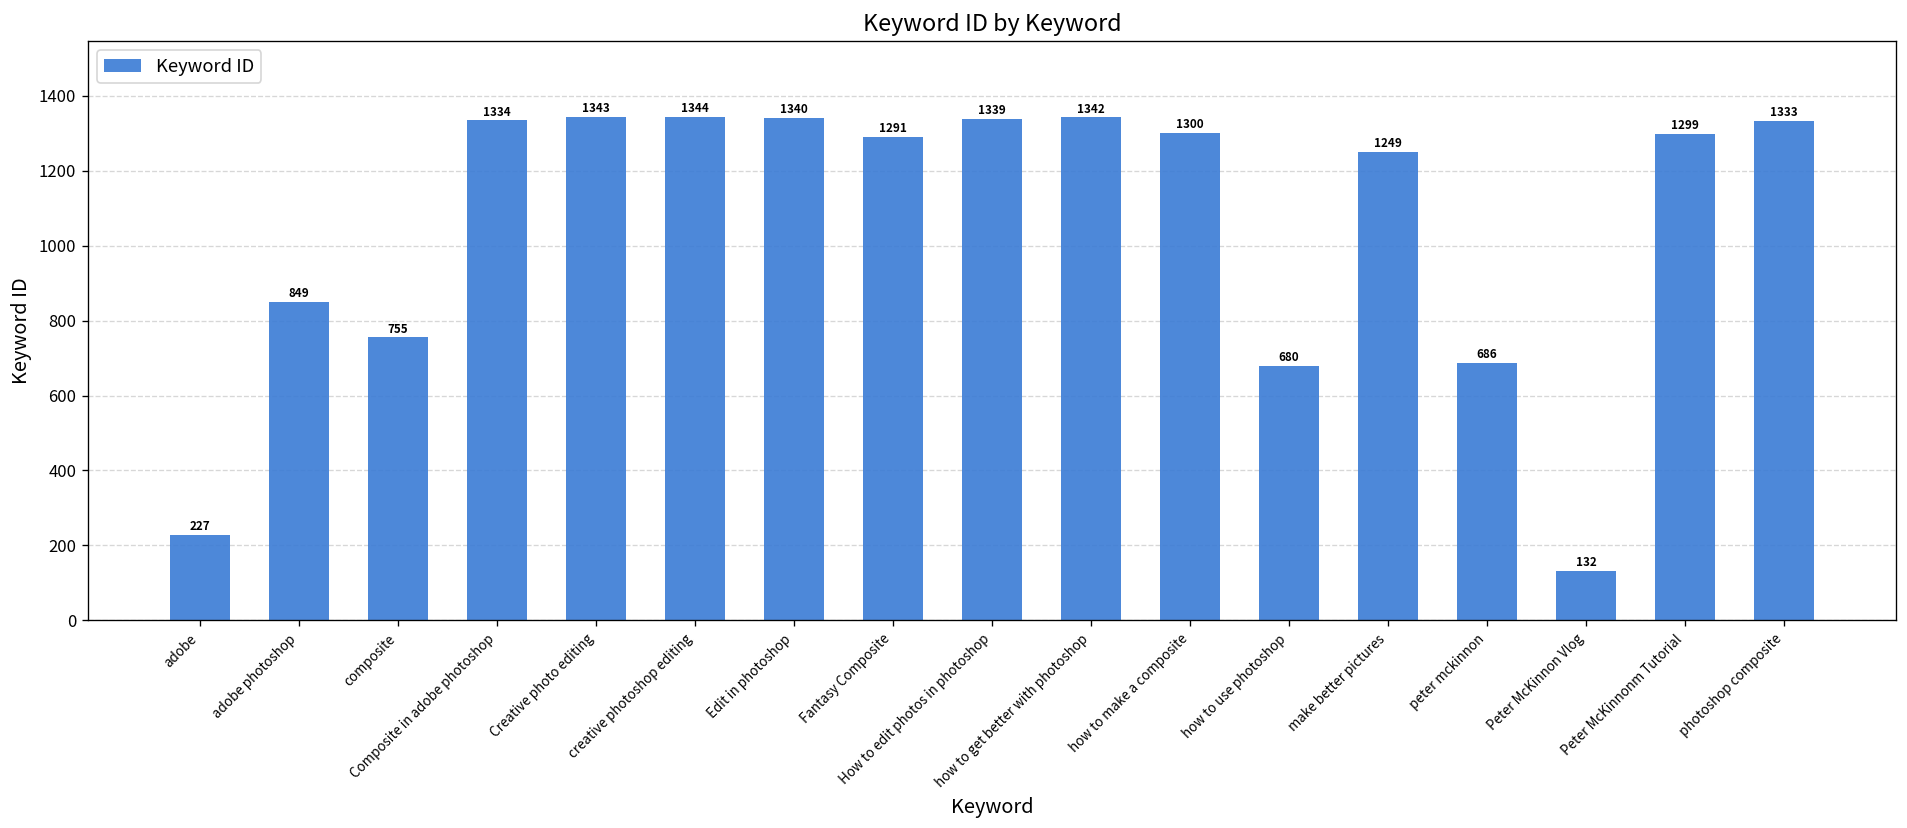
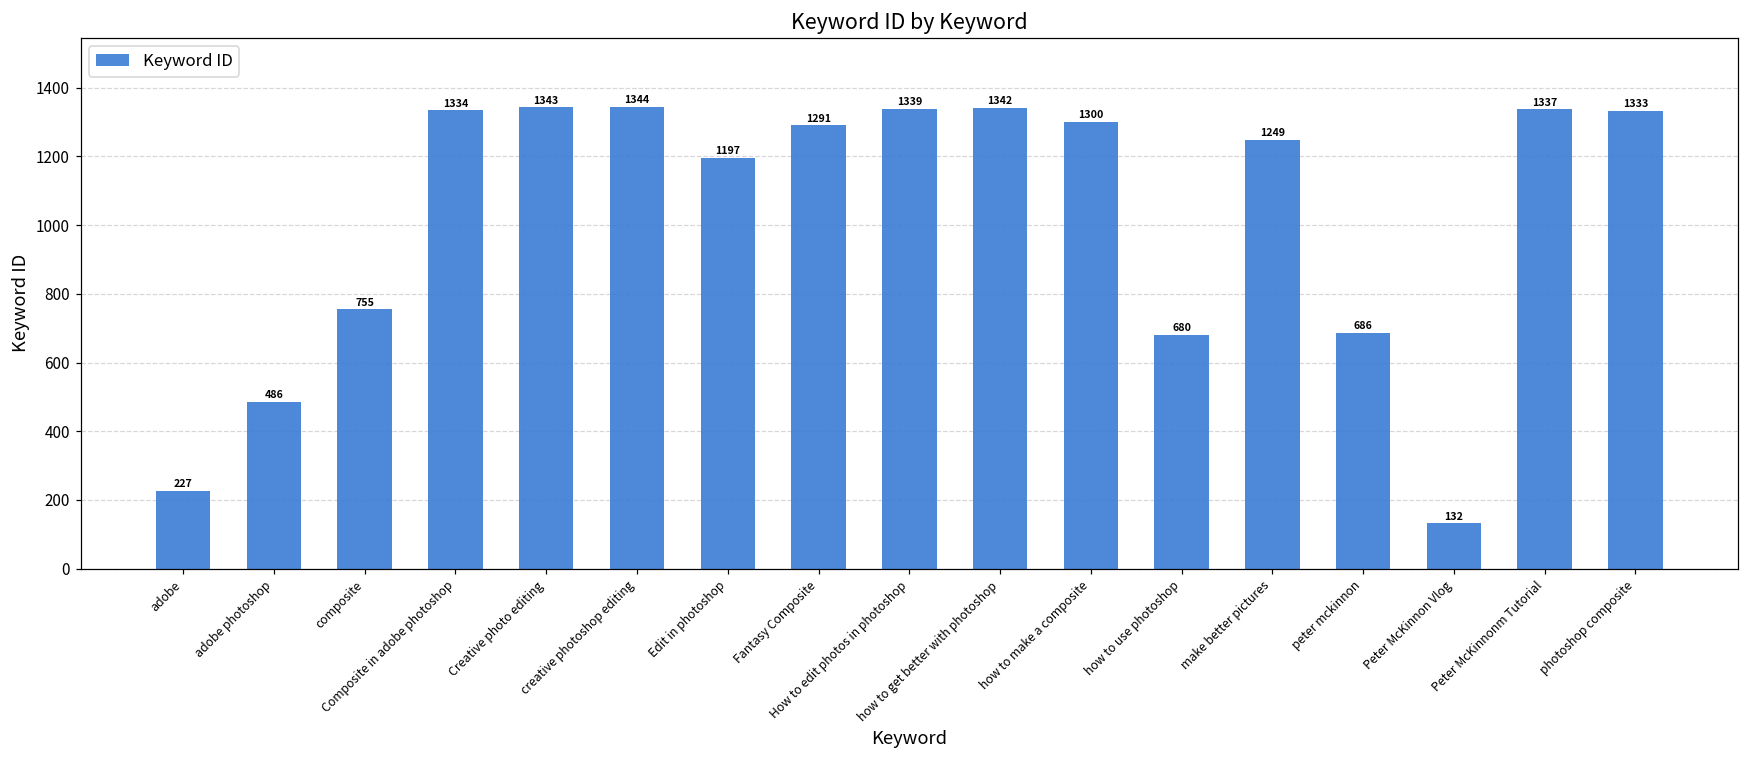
  {
    "adobe": 227,
-   "adobe photoshop": 849,
+   "adobe photoshop": 486,
    "composite": 755,
    "Composite in adobe photoshop": 1334,
    "Creative photo editing": 1343,
    "creative photoshop editing": 1344,
-   "Edit in photoshop": 1340,
+   "Edit in photoshop": 1197,
    "Fantasy Composite": 1291,
    "How to edit photos in photoshop": 1339,
    "how to get better with photoshop": 1342,
    "how to make a composite": 1300,
    "how to use photoshop": 680,
    "make better pictures": 1249,
    "peter mckinnon": 686,
    "Peter McKinnon Vlog": 132,
-   "Peter McKinnonm Tutorial": 1299,
+   "Peter McKinnonm Tutorial": 1337,
    "photoshop composite": 1333
  }
